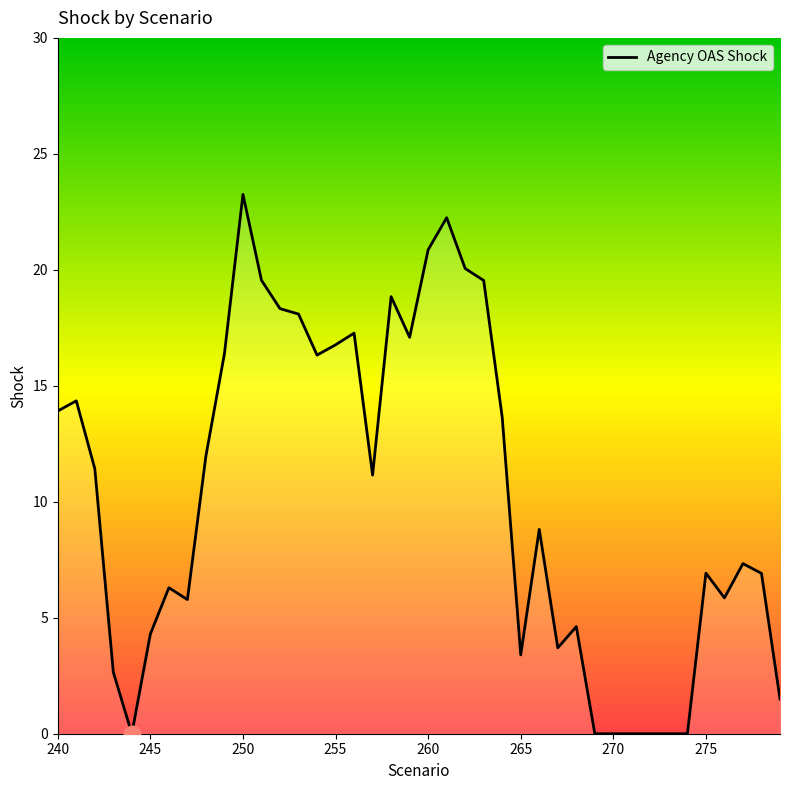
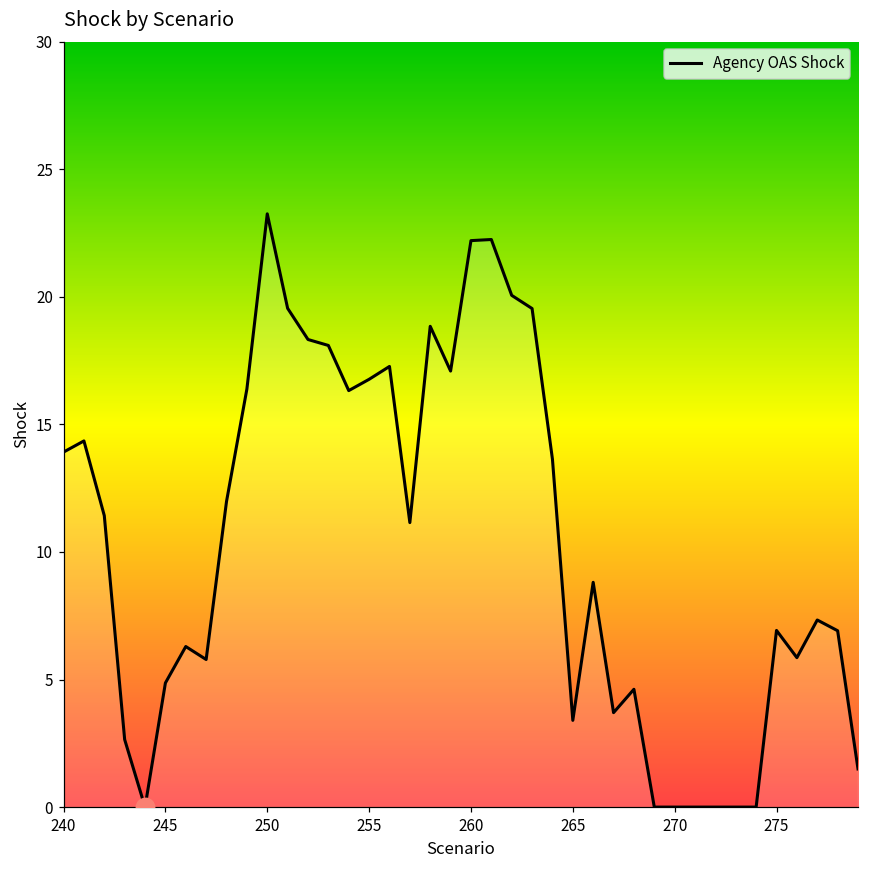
  {
    "Agency OAS Shock": {
      "240": 13.9,
-     "245": 4.3,
+     "245": 4.9,
      "250": 23.3,
      "255": 16.8,
-     "260": 20.9,
+     "260": 22.2,
      "265": 3.4,
      "270": 0.0,
      "275": 6.9
    }
  }
